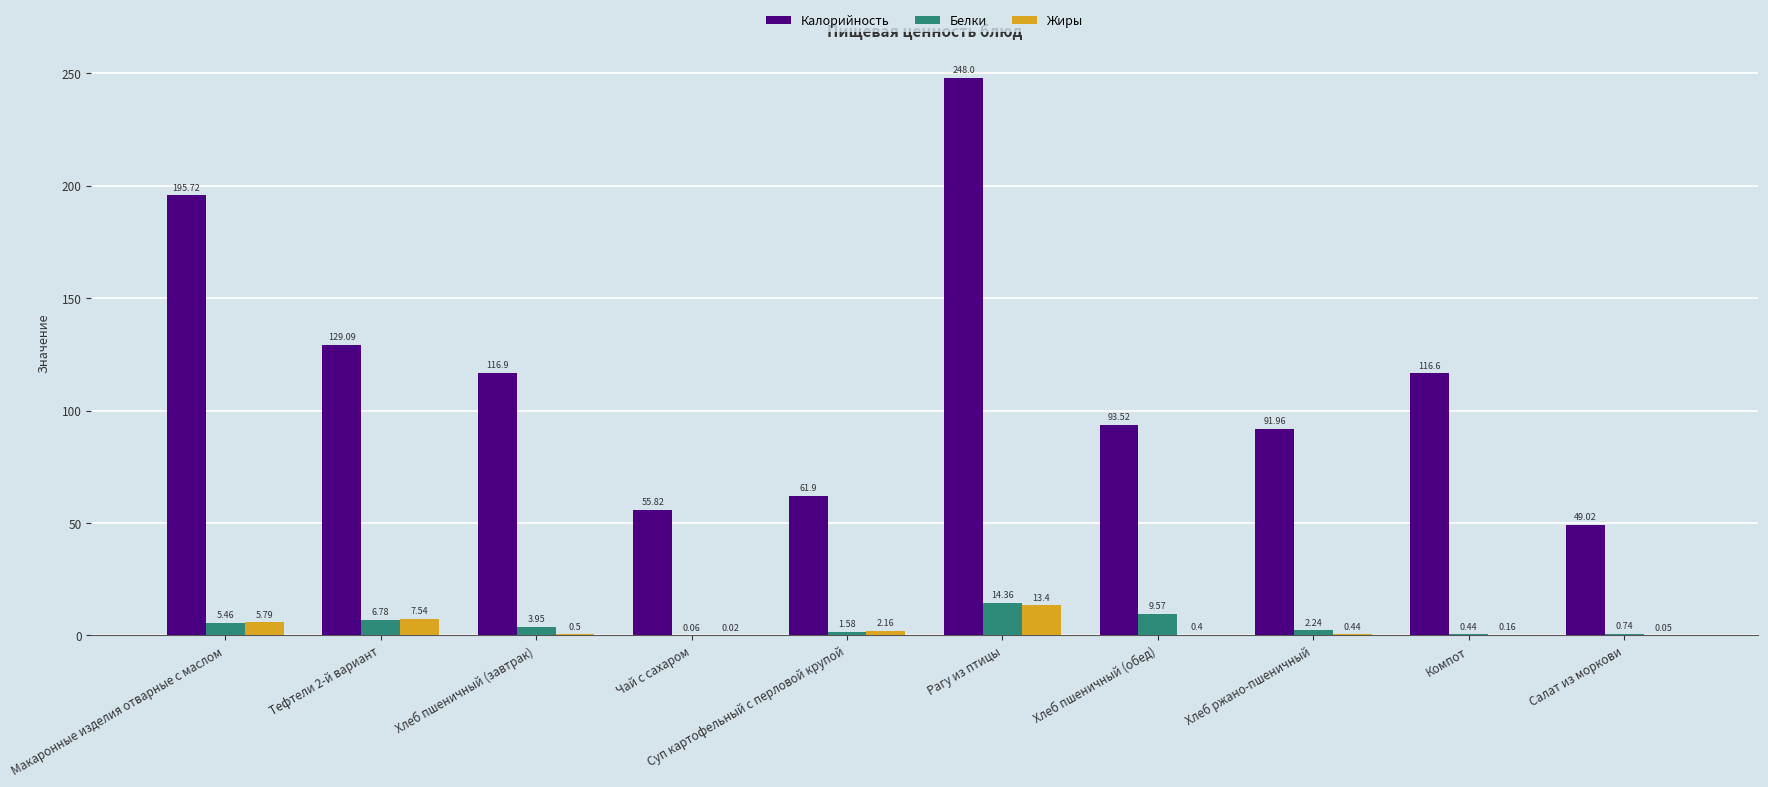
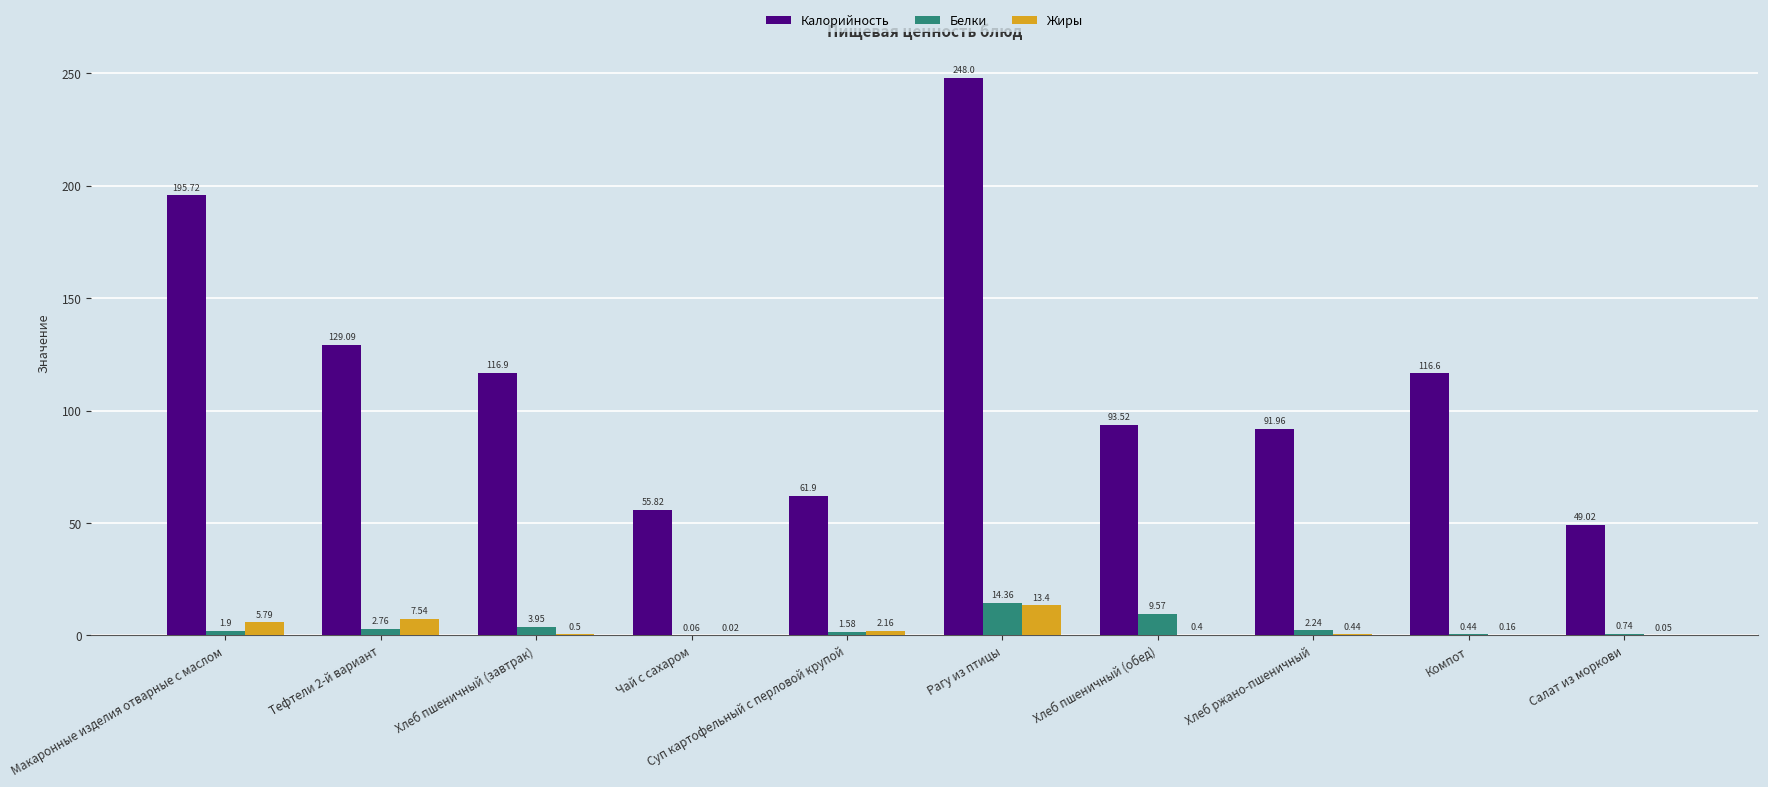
  {
    "Калорийность": {
      "Макаронные изделия отварные с маслом": 195.72,
      "Тефтели 2-й вариант": 129.09,
      "Хлеб пшеничный (завтрак)": 116.9,
      "Чай с сахаром": 55.82,
      "Суп картофельный с перловой крупой": 61.9,
      "Рагу из птицы": 248.0,
      "Хлеб пшеничный (обед)": 93.52,
      "Хлеб ржано-пшеничный": 91.96,
      "Компот": 116.6,
      "Салат из моркови": 49.02
    },
    "Белки": {
-     "Макаронные изделия отварные с маслом": 5.46,
-     "Тефтели 2-й вариант": 6.78,
+     "Макаронные изделия отварные с маслом": 1.9,
+     "Тефтели 2-й вариант": 2.76,
      "Хлеб пшеничный (завтрак)": 3.95,
      "Чай с сахаром": 0.06,
      "Суп картофельный с перловой крупой": 1.58,
      "Рагу из птицы": 14.36,
      "Хлеб пшеничный (обед)": 9.57,
      "Хлеб ржано-пшеничный": 2.24,
      "Компот": 0.44,
      "Салат из моркови": 0.74
    },
    "Жиры": {
      "Макаронные изделия отварные с маслом": 5.79,
      "Тефтели 2-й вариант": 7.54,
      "Хлеб пшеничный (завтрак)": 0.5,
      "Чай с сахаром": 0.02,
      "Суп картофельный с перловой крупой": 2.16,
      "Рагу из птицы": 13.4,
      "Хлеб пшеничный (обед)": 0.4,
      "Хлеб ржано-пшеничный": 0.44,
      "Компот": 0.16,
      "Салат из моркови": 0.05
    }
  }
